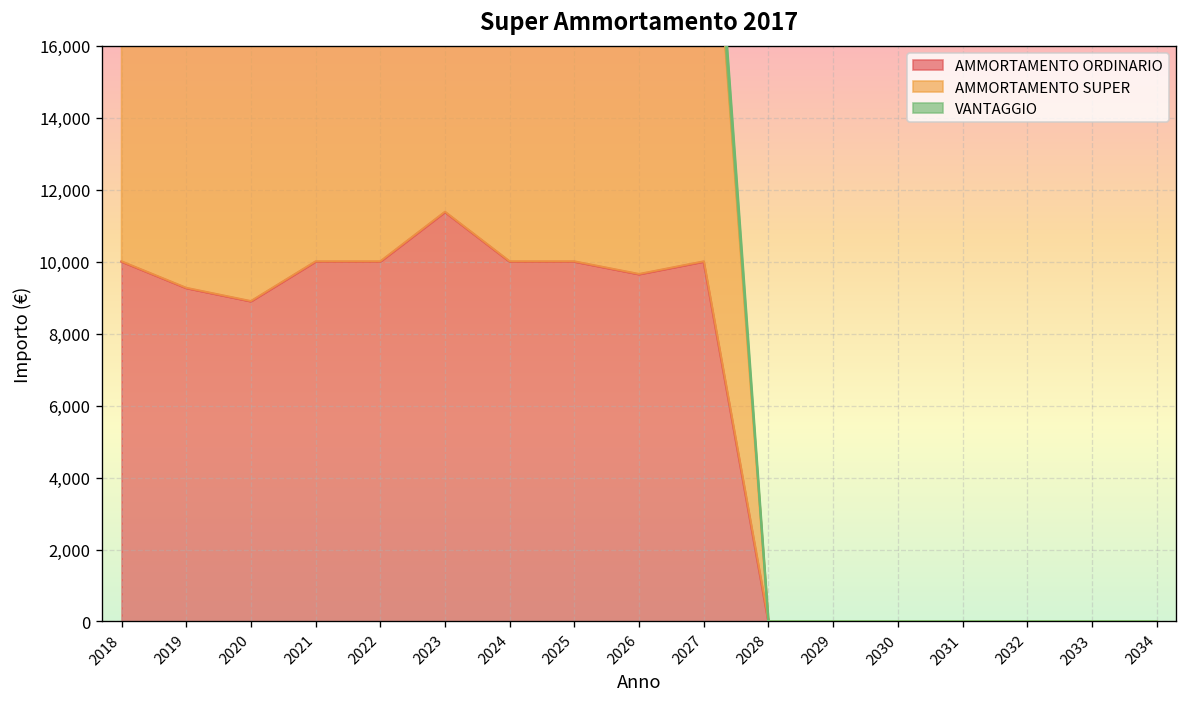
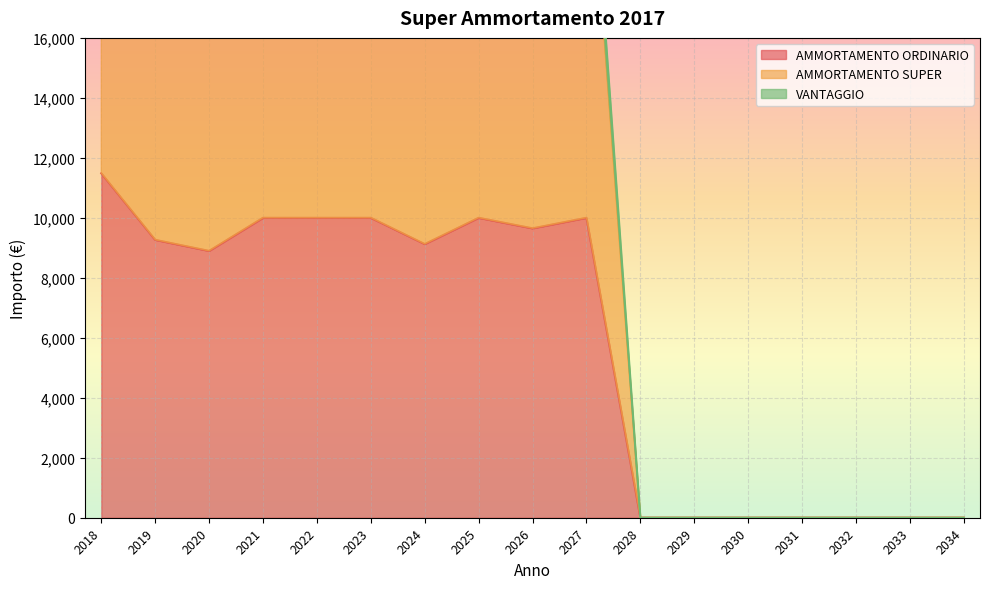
  {
    "AMMORTAMENTO ORDINARIO": {
-     "2018": "10,000",
+     "2018": "11,500",
      "2019": "9,300",
      "2020": "8,900",
      "2021": "10,000",
      "2022": "10,000",
-     "2023": "11,400",
-     "2024": "10,000",
+     "2023": "10,000",
+     "2024": "9,100",
      "2025": "10,000",
      "2026": "9,600",
      "2027": "10,000"
    }
  }
